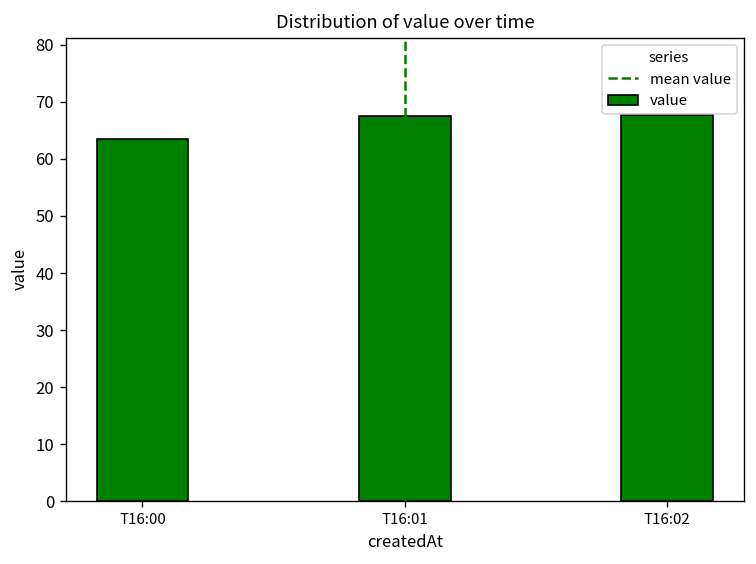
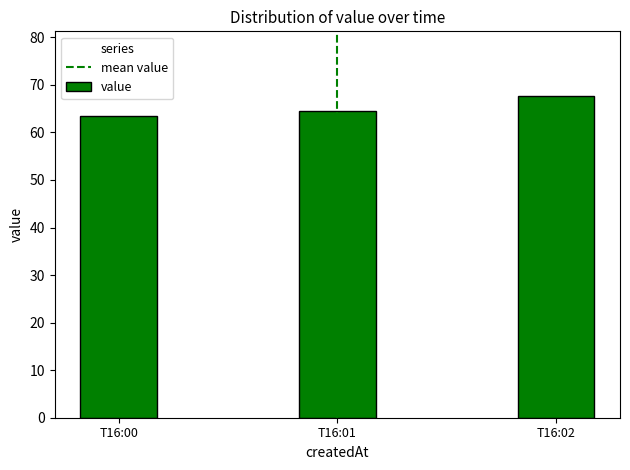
  {
    "T16:00": 64,
-   "T16:01": 68,
+   "T16:01": 65,
    "T16:02": 68
  }
